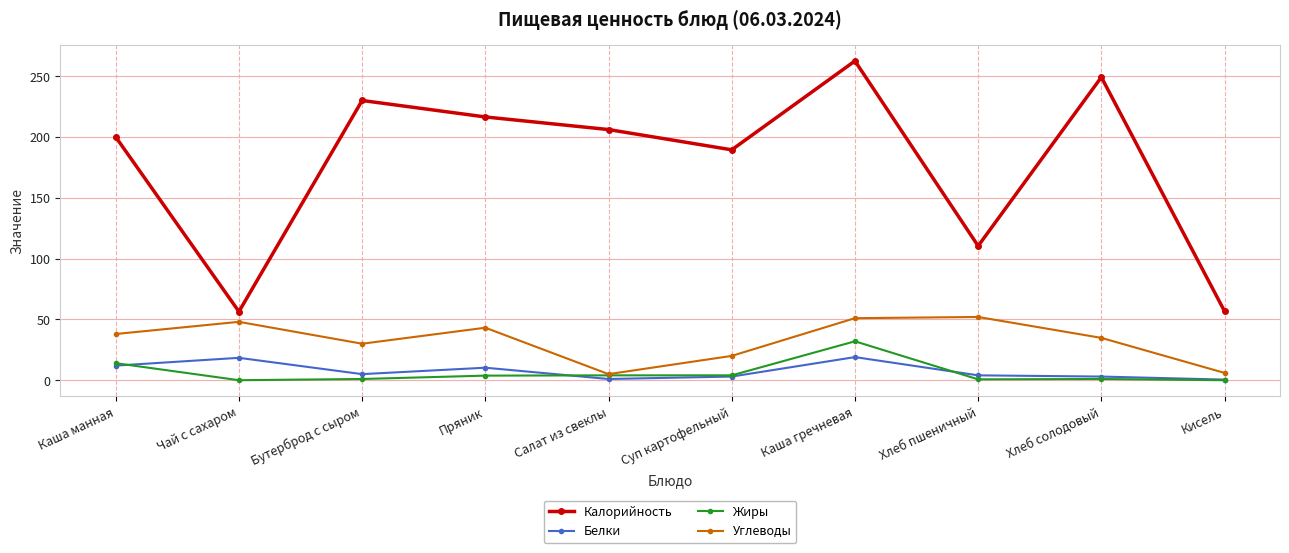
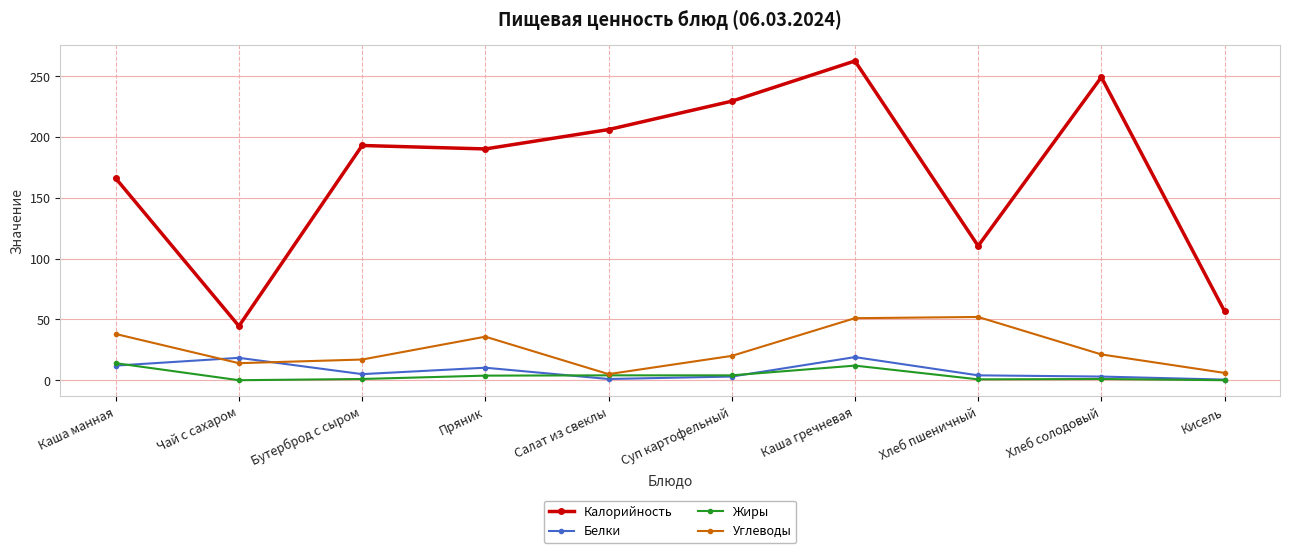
  {
    "Калорийность": {
-     "Каша манная": 200,
-     "Чай с сахаром": 56,
-     "Бутерброд с сыром": 230,
-     "Пряник": 216,
+     "Каша манная": 166,
+     "Чай с сахаром": 45,
+     "Бутерброд с сыром": 193,
+     "Пряник": 190,
      "Салат из свеклы": 206,
-     "Суп картофельный": 189,
+     "Суп картофельный": 229,
      "Каша гречневая": 263,
      "Хлеб пшеничный": 110,
      "Хлеб солодовый": 249,
      "Кисель": 57
    },
    "Белки": {
      "Чай с сахаром": 18,
      "Бутерброд с сыром": 5,
      "Пряник": 10,
      "Салат из свеклы": 1,
      "Каша гречневая": 19,
      "Хлеб пшеничный": 4
    },
    "Жиры": {
      "Чай с сахаром": 0,
      "Бутерброд с сыром": 1,
      "Пряник": 4,
-     "Каша гречневая": 32,
+     "Каша гречневая": 12,
      "Хлеб пшеничный": 1
    },
    "Углеводы": {
      "Каша манная": 38,
-     "Чай с сахаром": 48,
-     "Бутерброд с сыром": 30,
-     "Пряник": 43,
+     "Чай с сахаром": 14,
+     "Бутерброд с сыром": 17,
+     "Пряник": 36,
      "Суп картофельный": 20,
      "Каша гречневая": 51,
      "Хлеб пшеничный": 52,
-     "Хлеб солодовый": 35,
+     "Хлеб солодовый": 21,
      "Кисель": 6
    }
  }
